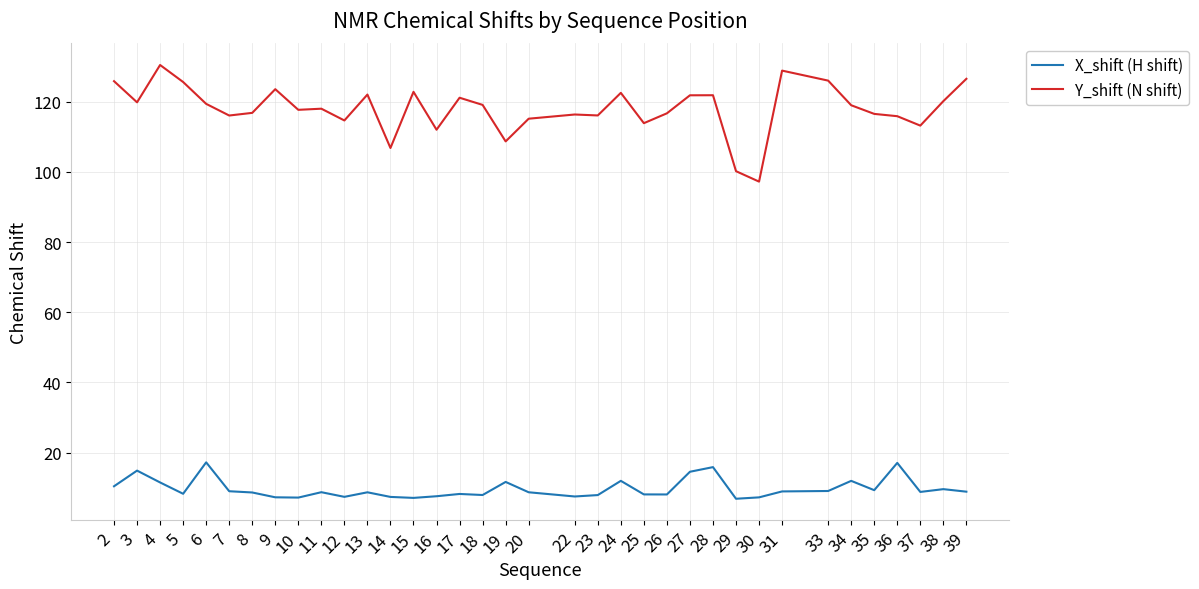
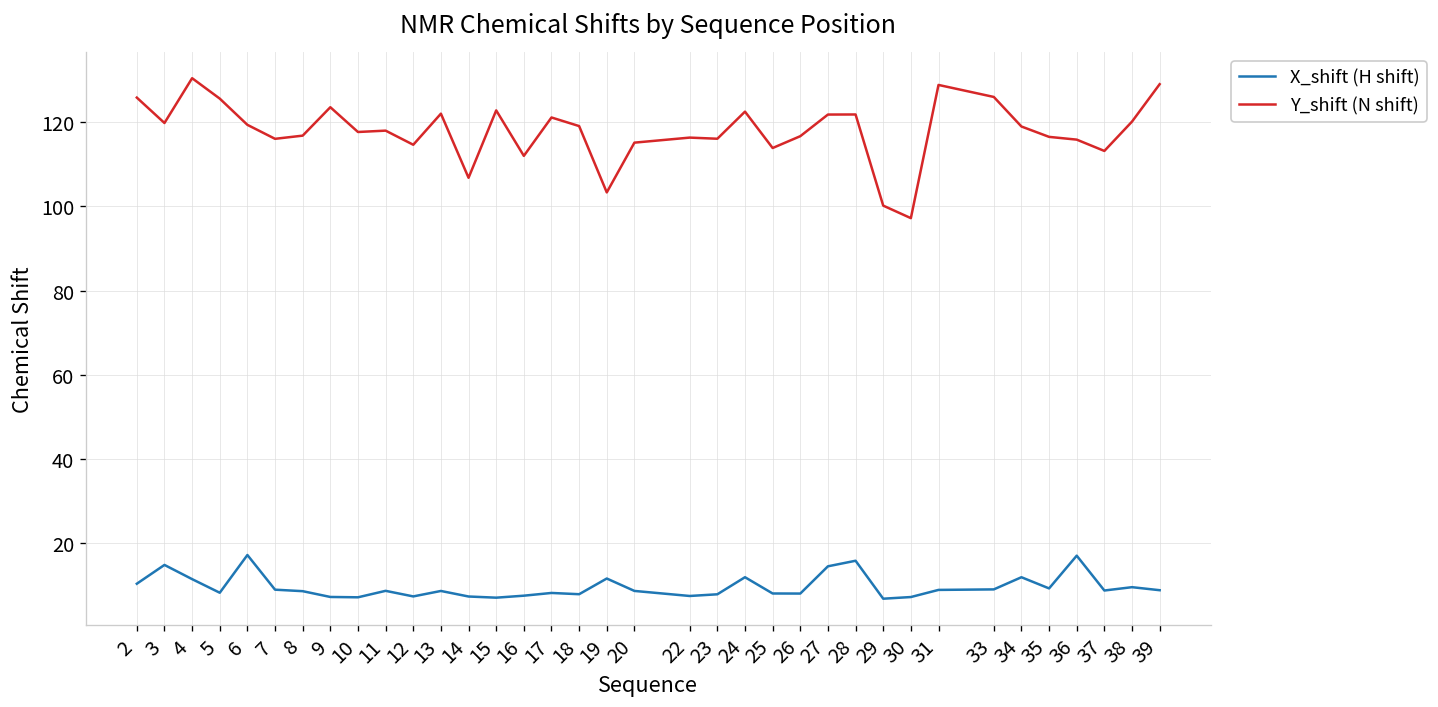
  {
    "X_shift (H shift)": {
      "2": 10,
      "3": 15,
      "4": 12,
      "5": 8,
      "6": 17,
      "7": 9,
      "8": 9,
      "9": 7,
      "10": 7,
      "11": 9,
      "12": 7,
      "13": 9,
      "14": 7,
      "15": 7,
      "16": 8,
      "17": 8,
      "18": 8,
      "19": 12,
      "20": 9,
      "22": 8,
      "23": 8,
      "24": 12,
      "25": 8,
      "26": 8,
      "27": 15,
      "28": 16,
      "29": 7,
      "30": 7,
      "31": 9,
      "33": 9,
      "34": 12,
      "35": 9,
      "36": 17,
      "37": 9,
      "38": 10,
      "39": 9
    },
    "Y_shift (N shift)": {
      "2": 126,
      "3": 120,
      "4": 130,
      "5": 126,
      "6": 119,
      "7": 116,
      "8": 117,
      "9": 124,
      "10": 118,
      "11": 118,
      "12": 115,
      "13": 122,
      "14": 107,
      "15": 123,
      "16": 112,
      "17": 121,
      "18": 119,
-     "19": 109,
+     "19": 103,
      "20": 115,
      "22": 116,
      "23": 116,
      "24": 123,
      "25": 114,
      "26": 117,
      "27": 122,
      "28": 122,
      "29": 100,
      "30": 97,
      "31": 129,
      "33": 126,
      "34": 119,
      "35": 117,
      "36": 116,
      "37": 113,
      "38": 120,
-     "39": 127
+     "39": 129
    }
  }
